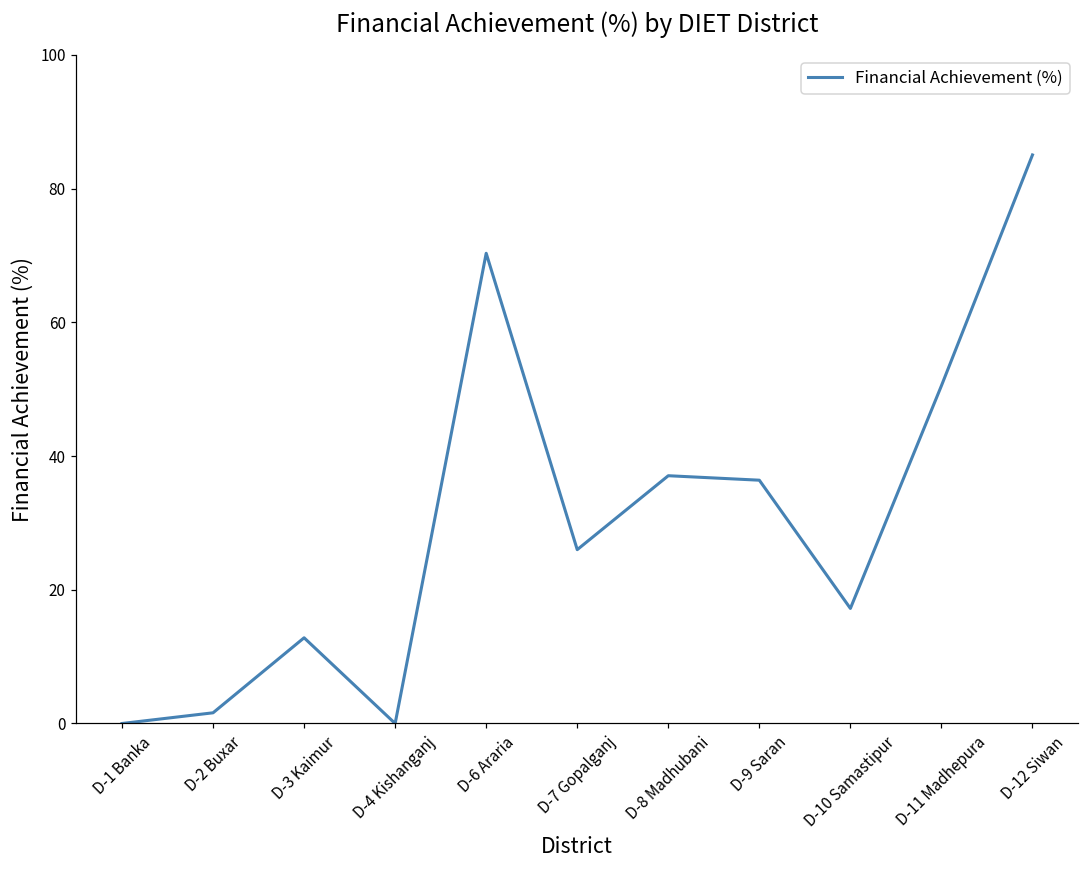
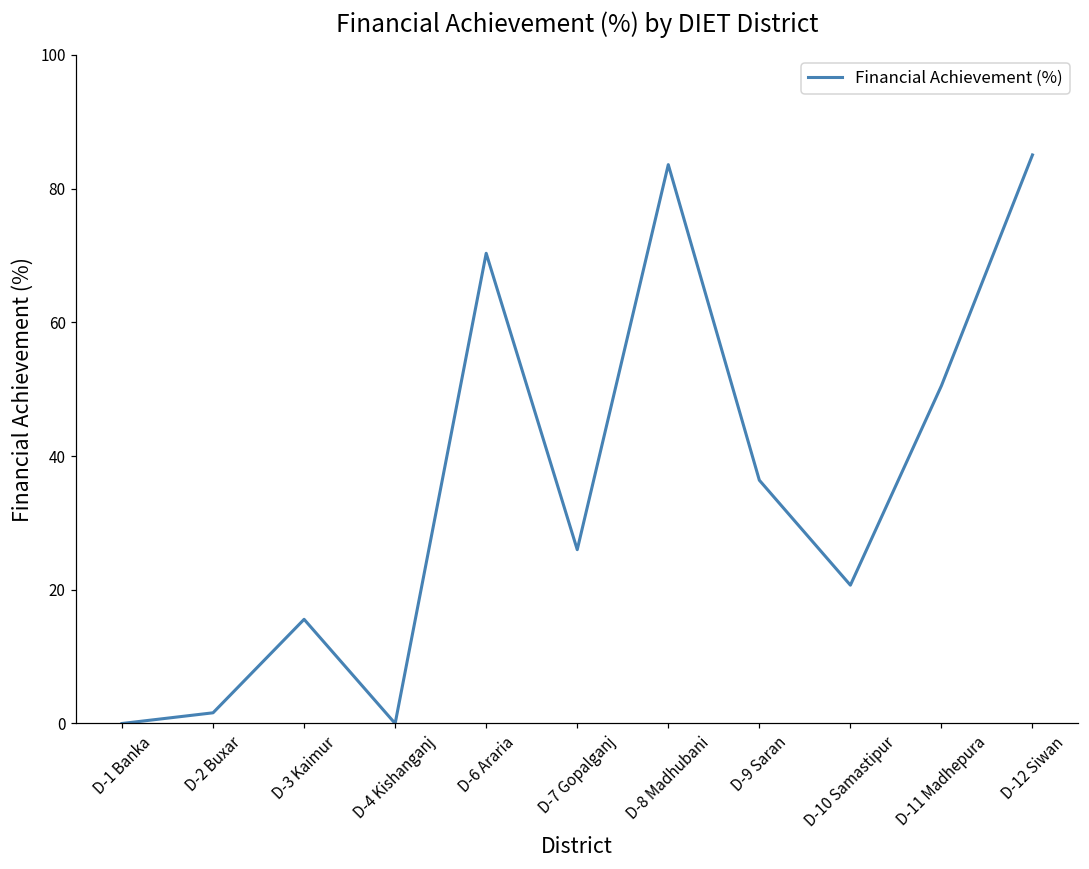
  {
    "D-1 Banka": 0,
    "D-2 Buxar": 2,
-   "D-3 Kaimur": 13,
+   "D-3 Kaimur": 16,
    "D-4 Kishanganj": 0,
    "D-6 Araria": 70,
    "D-7 Gopalganj": 26,
-   "D-8 Madhubani": 37,
+   "D-8 Madhubani": 84,
    "D-9 Saran": 36,
-   "D-10 Samastipur": 17,
+   "D-10 Samastipur": 21,
    "D-11 Madhepura": 51,
    "D-12 Siwan": 85
  }
